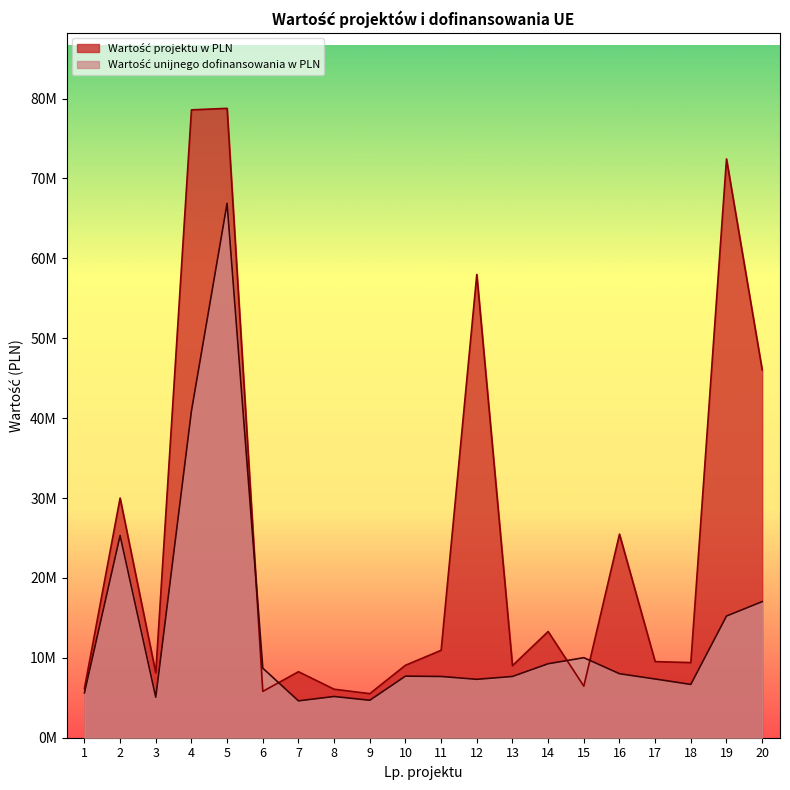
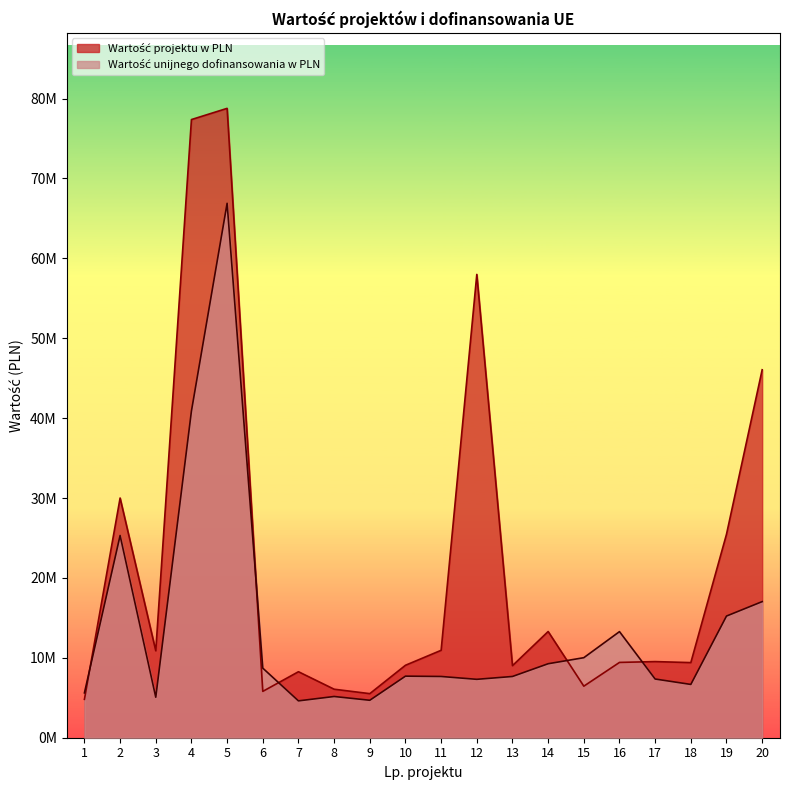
  {
    "Wartość projektu w PLN": {
-     "1": 6000000,
+     "1": 5000000,
      "2": 30000000,
-     "3": 8000000,
-     "4": 79000000,
+     "3": 11000000,
+     "4": 77000000,
      "5": 79000000,
      "6": 6000000,
      "7": 8000000,
      "8": 6000000,
      "9": 6000000,
      "10": 9000000,
      "11": 11000000,
      "12": 58000000,
      "13": 9000000,
      "14": 13000000,
      "15": 6000000,
-     "16": 25000000,
+     "16": 9000000,
      "17": 10000000,
      "18": 9000000,
-     "19": 72000000,
+     "19": 25000000,
      "20": 46000000
    },
    "Wartość unijnego dofinansowania w PLN": {
      "1": 6000000,
      "2": 25000000,
      "3": 5000000,
      "4": 41000000,
      "5": 67000000,
      "6": 9000000,
      "7": 5000000,
      "8": 5000000,
      "9": 5000000,
      "10": 8000000,
      "11": 8000000,
      "12": 7000000,
      "13": 8000000,
      "14": 9000000,
      "15": 10000000,
-     "16": 8000000,
+     "16": 13000000,
      "17": 7000000,
      "18": 7000000,
      "19": 15000000,
      "20": 17000000
    }
  }
